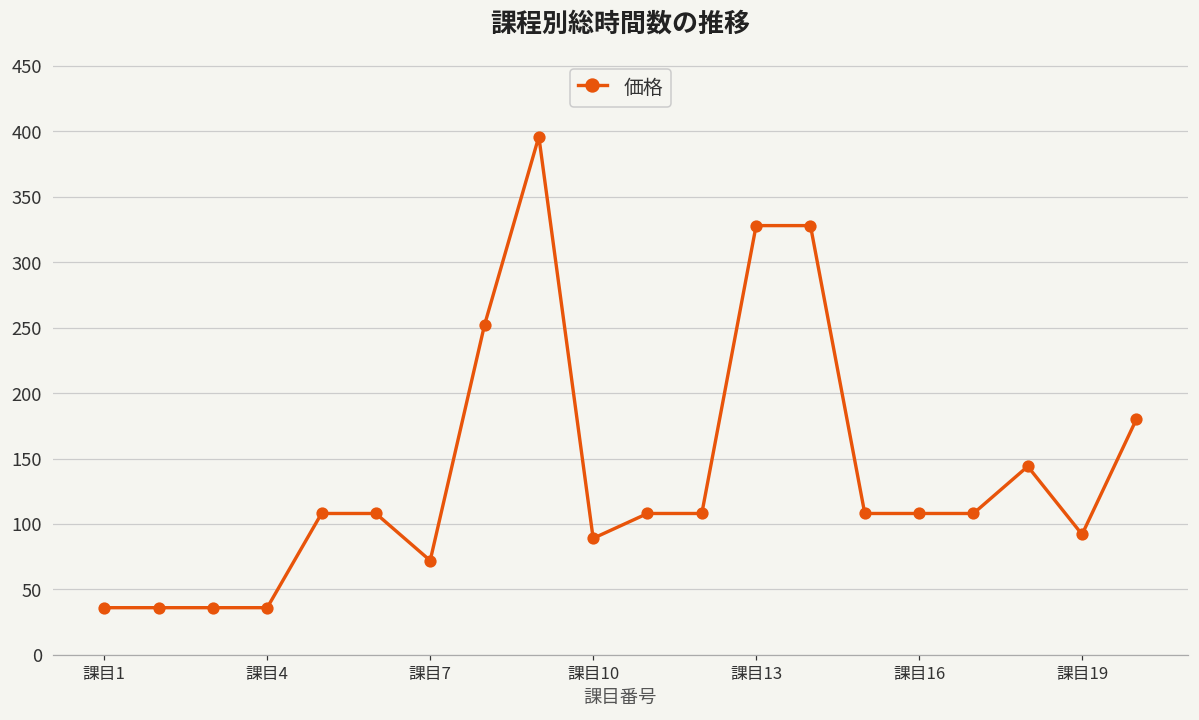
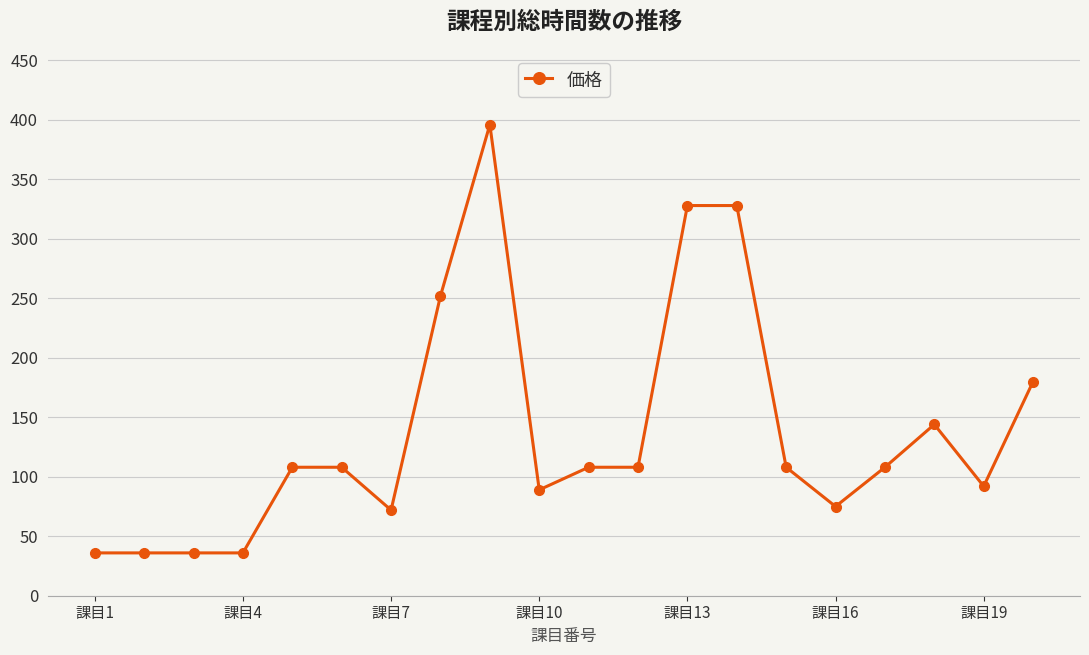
  {
    "課目1": 36,
    "課目4": 36,
    "課目7": 72,
    "課目10": 89,
    "課目13": 328,
-   "課目16": 108,
+   "課目16": 75,
    "課目19": 92
  }
